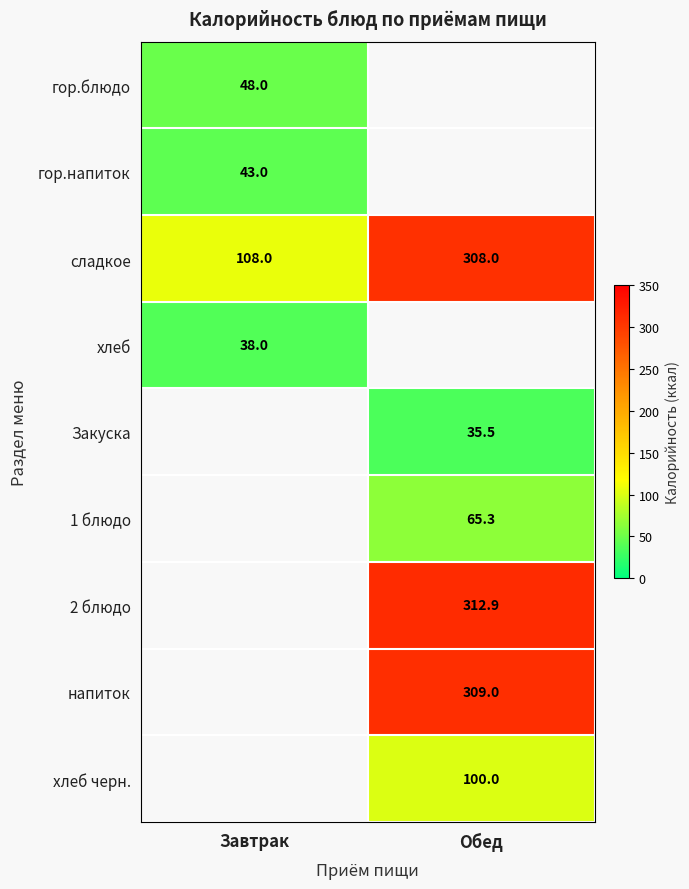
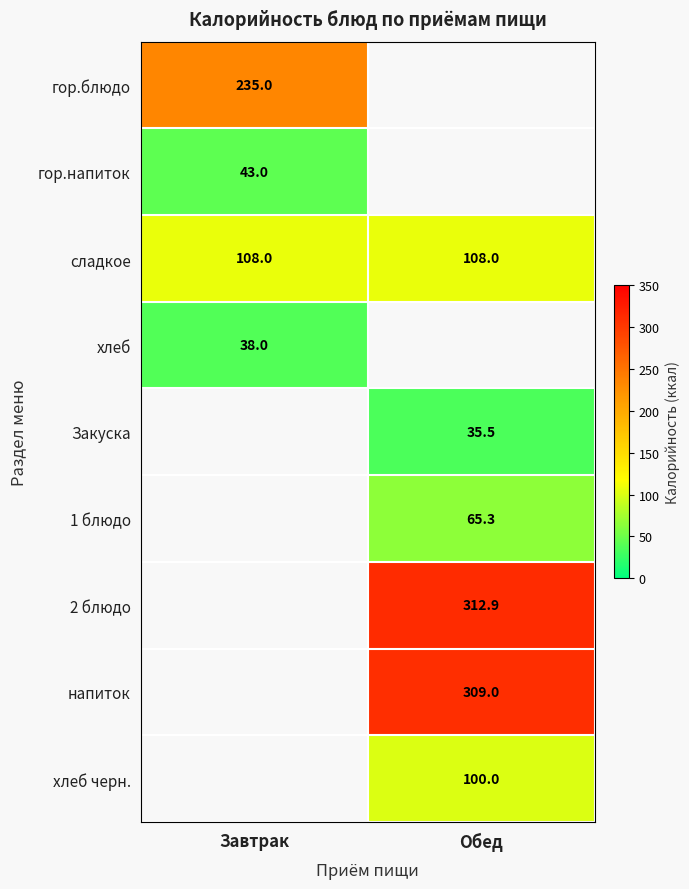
  {
    "гор.блюдо": {
-     "Завтрак": 48.0
+     "Завтрак": 235.0
    },
    "гор.напиток": {
      "Завтрак": 43.0
    },
    "сладкое": {
      "Завтрак": 108.0,
-     "Обед": 308.0
+     "Обед": 108.0
    },
    "хлеб": {
      "Завтрак": 38.0
    },
    "Закуска": {
      "Обед": 35.5
    },
    "1 блюдо": {
      "Обед": 65.3
    },
    "2 блюдо": {
      "Обед": 312.9
    },
    "напиток": {
      "Обед": 309.0
    },
    "хлеб черн.": {
      "Обед": 100.0
    }
  }
